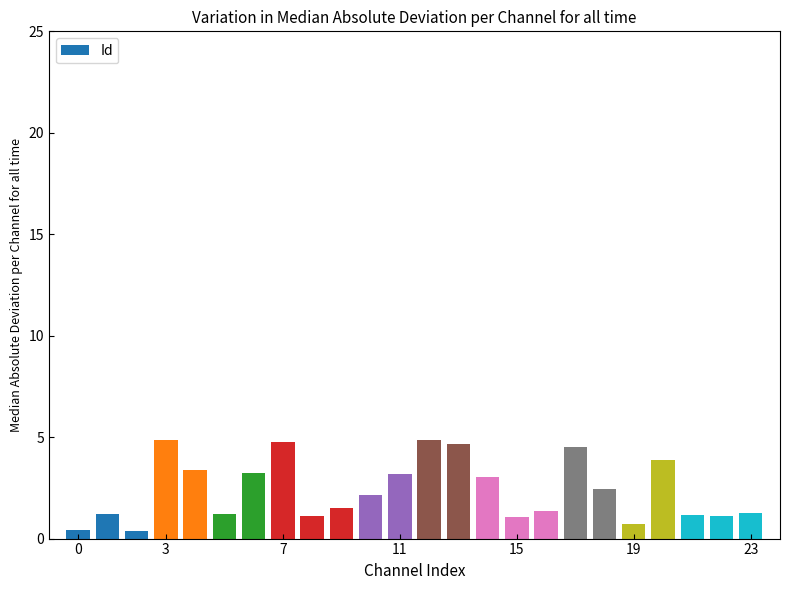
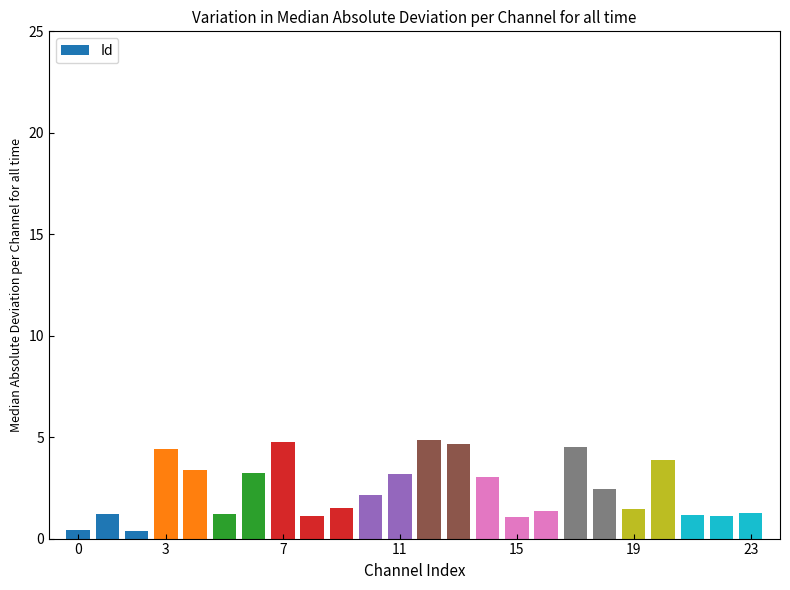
  {
    "0": 0.4,
-   "3": 4.8,
+   "3": 4.4,
    "7": 4.8,
    "11": 3.2,
    "15": 1.0,
-   "19": 0.7,
+   "19": 1.4,
    "23": 1.3
  }
